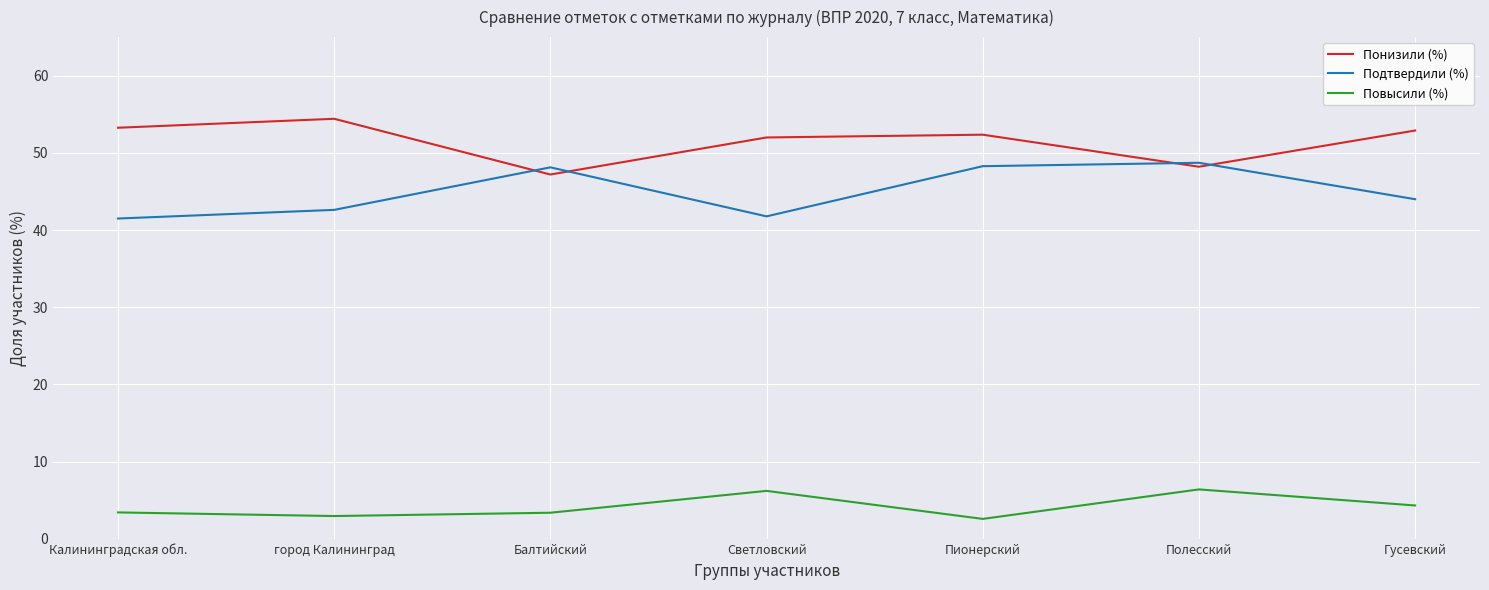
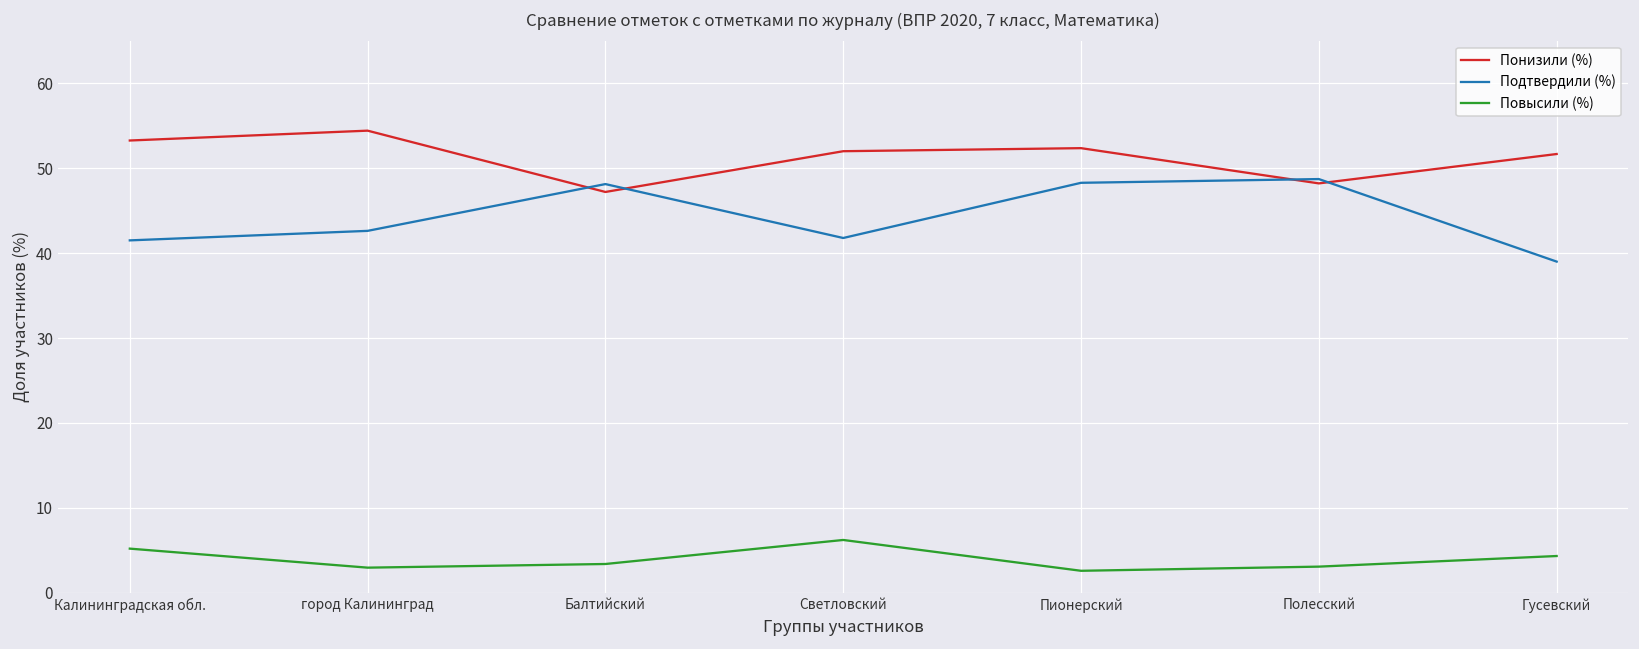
  {
    "Понизили (%)": {
      "Калининградская обл.": 53,
      "город Калининград": 54,
      "Балтийский": 47,
      "Светловский": 52,
      "Пионерский": 52,
      "Полесский": 48,
-     "Гусевский": 53
+     "Гусевский": 52
    },
    "Подтвердили (%)": {
      "Калининградская обл.": 42,
      "город Калининград": 43,
      "Балтийский": 48,
      "Светловский": 42,
      "Пионерский": 48,
      "Полесский": 49,
-     "Гусевский": 44
+     "Гусевский": 39
    },
    "Повысили (%)": {
-     "Калининградская обл.": 3,
+     "Калининградская обл.": 5,
      "город Калининград": 3,
      "Балтийский": 3,
      "Светловский": 6,
      "Пионерский": 3,
-     "Полесский": 6,
+     "Полесский": 3,
      "Гусевский": 4
    }
  }
